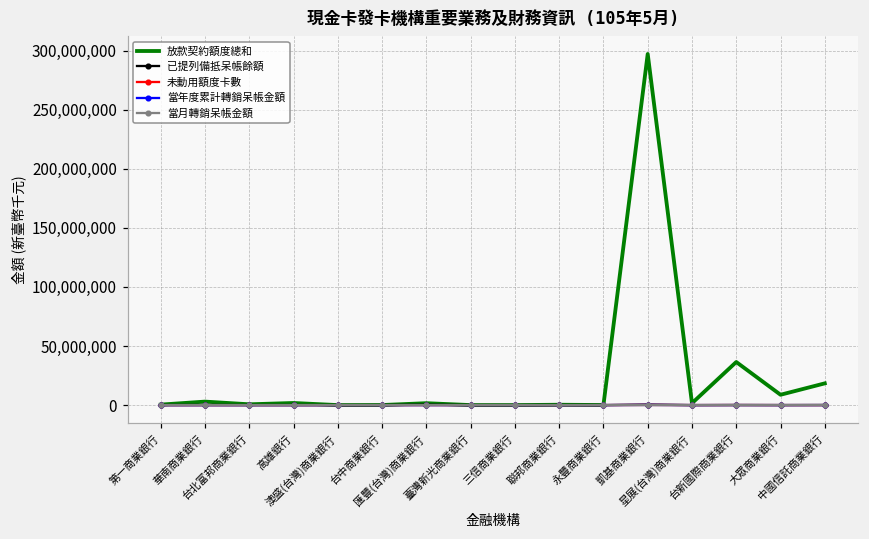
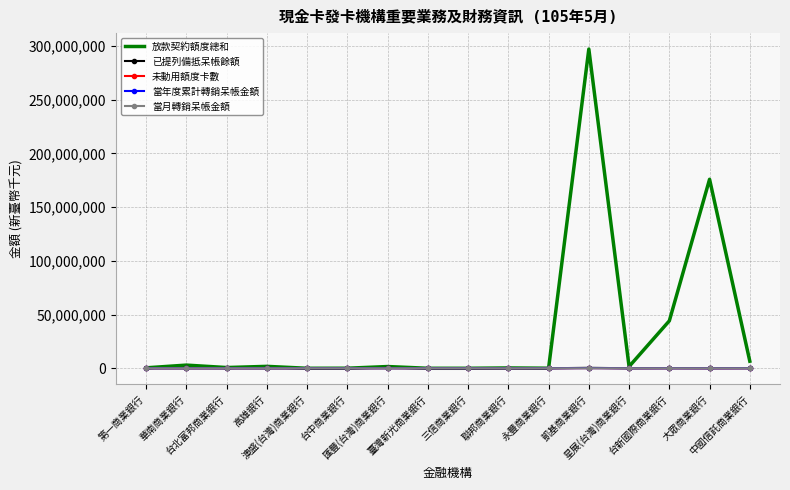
  {
    "放款契約額度總和": {
      "華南商業銀行": "3,000,000",
      "凱基商業銀行": "297,000,000",
-     "台新國際商業銀行": "36,000,000",
-     "大眾商業銀行": "9,000,000",
-     "中國信託商業銀行": "18,000,000"
+     "台新國際商業銀行": "44,000,000",
+     "大眾商業銀行": "176,000,000",
+     "中國信託商業銀行": "7,000,000"
    },
    "當月轉銷呆帳金額": {
      "華南商業銀行": "0",
      "凱基商業銀行": "0",
      "台新國際商業銀行": "0",
      "大眾商業銀行": "0",
      "中國信託商業銀行": "0"
    }
  }
